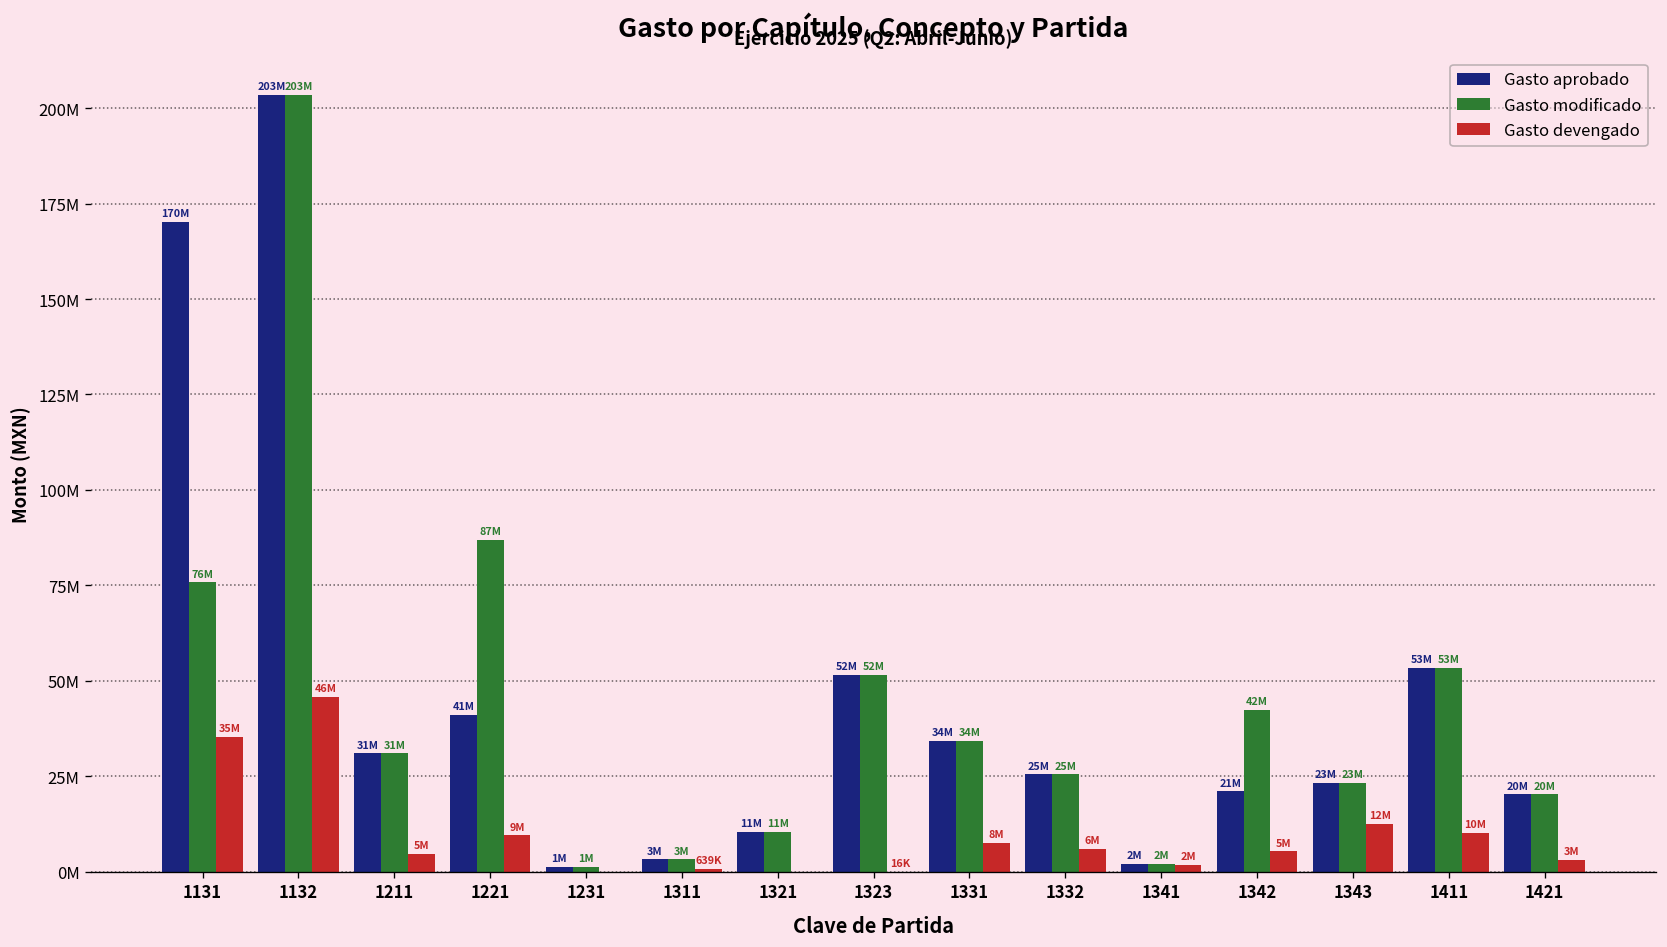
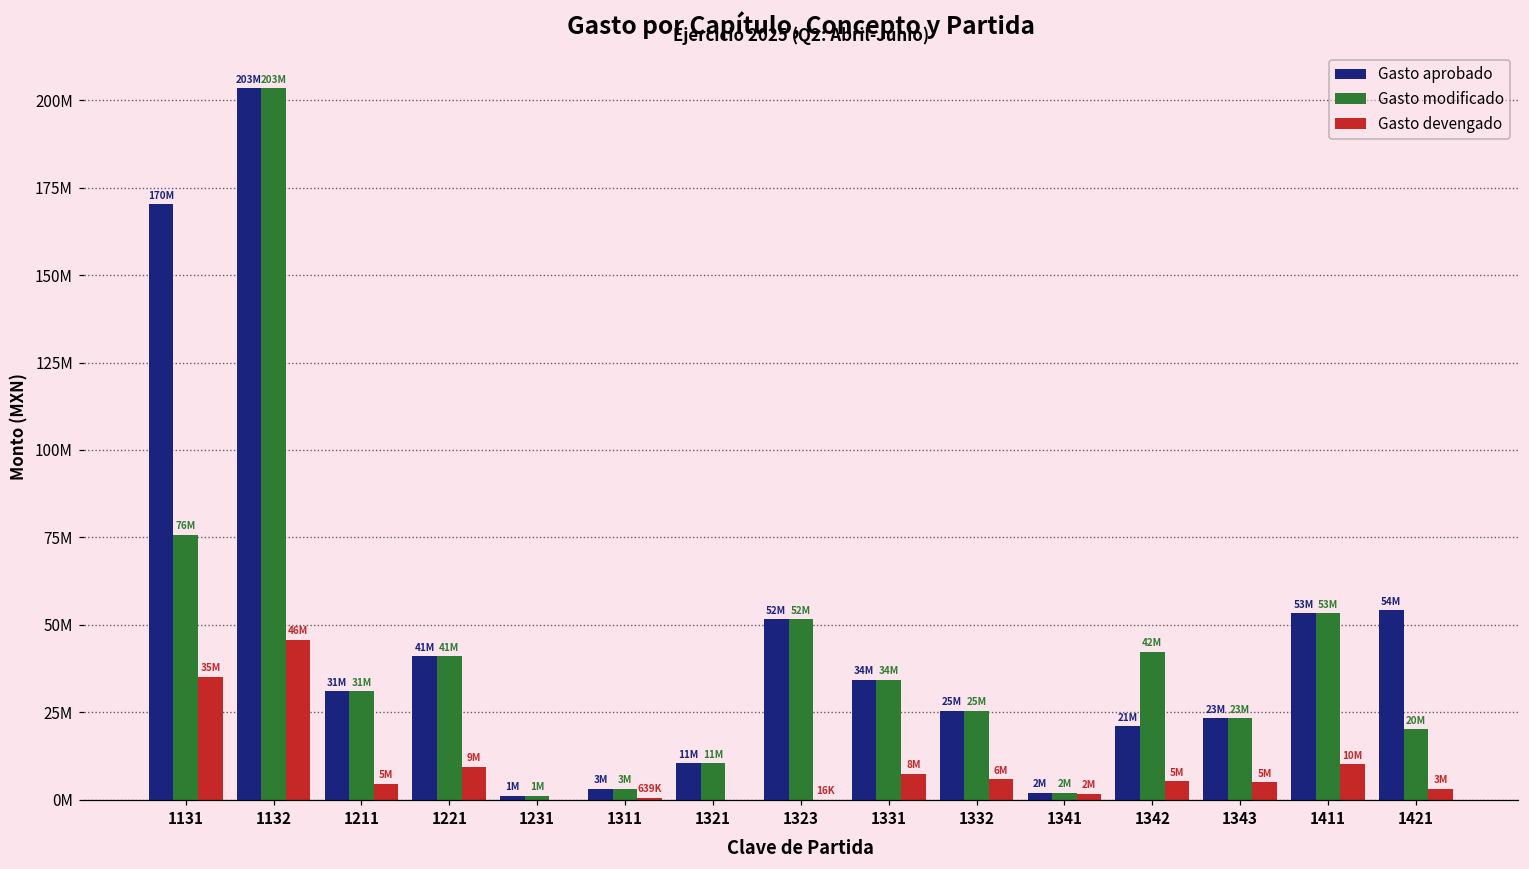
  {
    "Gasto aprobado": {
      "1131": "170M",
      "1132": "203M",
      "1211": "31M",
      "1221": "41M",
      "1231": "1M",
      "1311": "3M",
      "1321": "11M",
      "1323": "52M",
      "1331": "34M",
      "1332": "25M",
      "1341": "2M",
      "1342": "21M",
      "1343": "23M",
      "1411": "53M",
-     "1421": "20M"
+     "1421": "54M"
    },
    "Gasto modificado": {
      "1131": "76M",
      "1132": "203M",
      "1211": "31M",
-     "1221": "87M",
+     "1221": "41M",
      "1231": "1M",
      "1311": "3M",
      "1321": "11M",
      "1323": "52M",
      "1331": "34M",
      "1332": "25M",
      "1341": "2M",
      "1342": "42M",
      "1343": "23M",
      "1411": "53M",
      "1421": "20M"
    },
    "Gasto devengado": {
      "1131": "35M",
      "1132": "46M",
      "1211": "5M",
      "1221": "9M",
      "1311": "639K",
      "1323": "16K",
      "1331": "8M",
      "1332": "6M",
      "1341": "2M",
      "1342": "5M",
-     "1343": "12M",
+     "1343": "5M",
      "1411": "10M",
      "1421": "3M"
    }
  }
